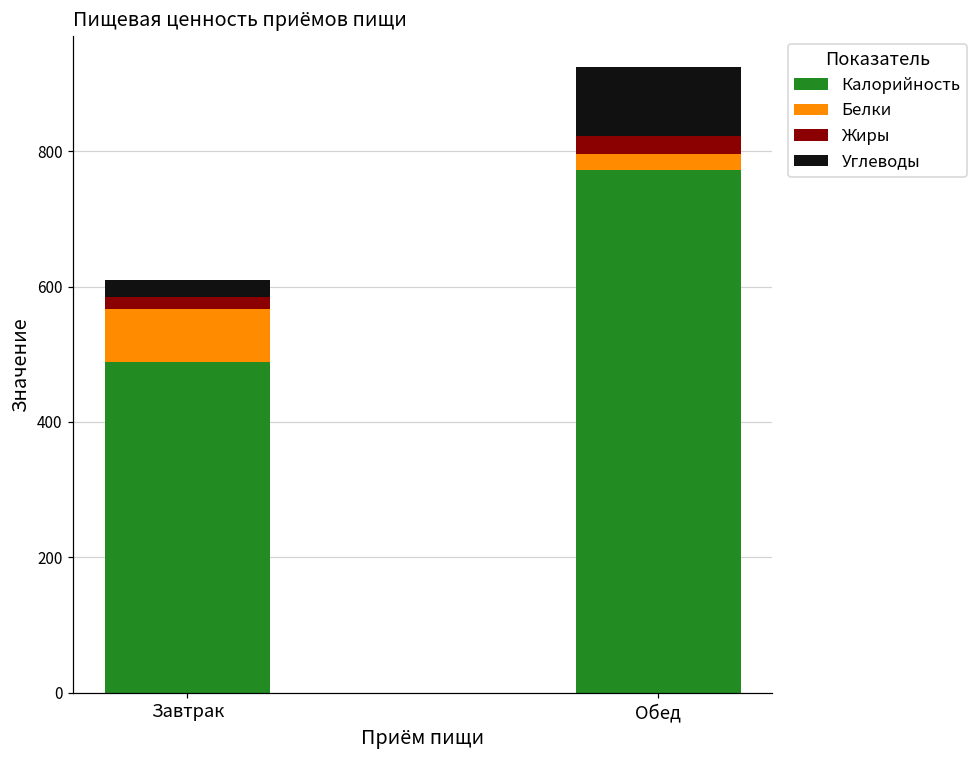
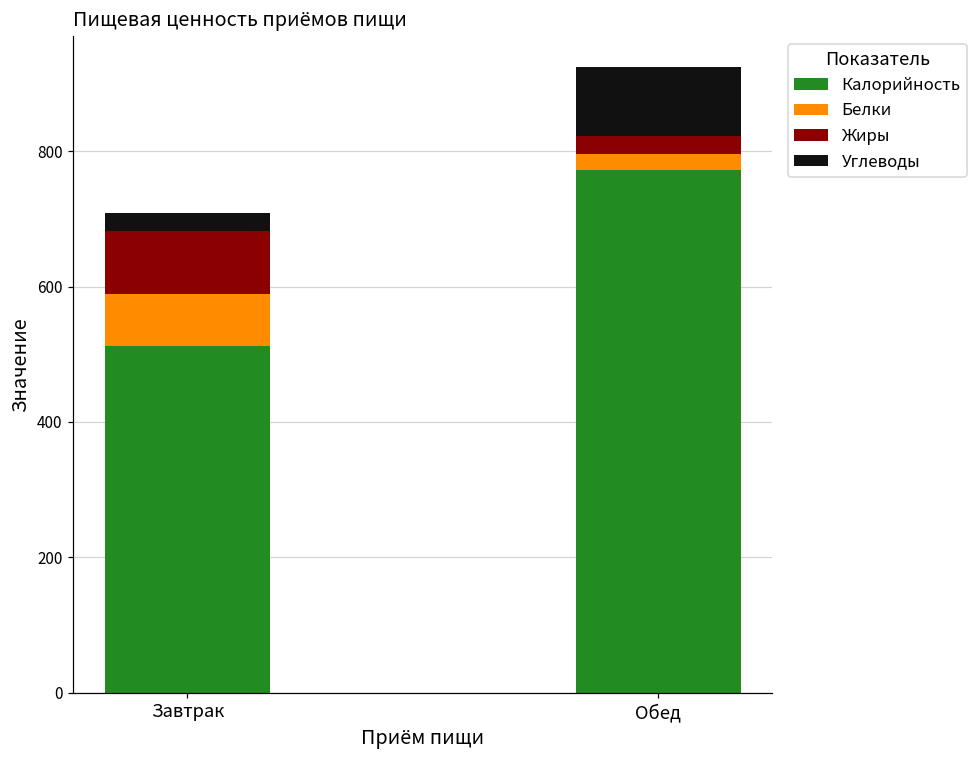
  {
    "Калорийность": {
-     "Завтрак": 490,
+     "Завтрак": 510,
      "Обед": 770
    },
    "Белки": {
      "Завтрак": 80,
      "Обед": 20
    },
    "Жиры": {
-     "Завтрак": 20,
+     "Завтрак": 90,
      "Обед": 30
    },
    "Углеводы": {
      "Завтрак": 30,
      "Обед": 100
    }
  }
